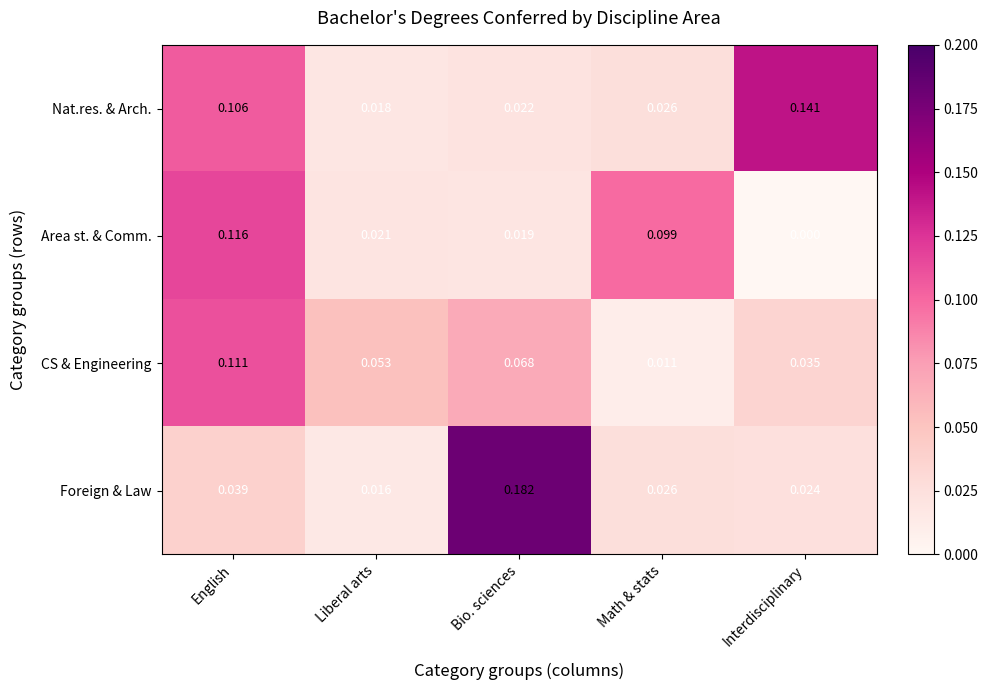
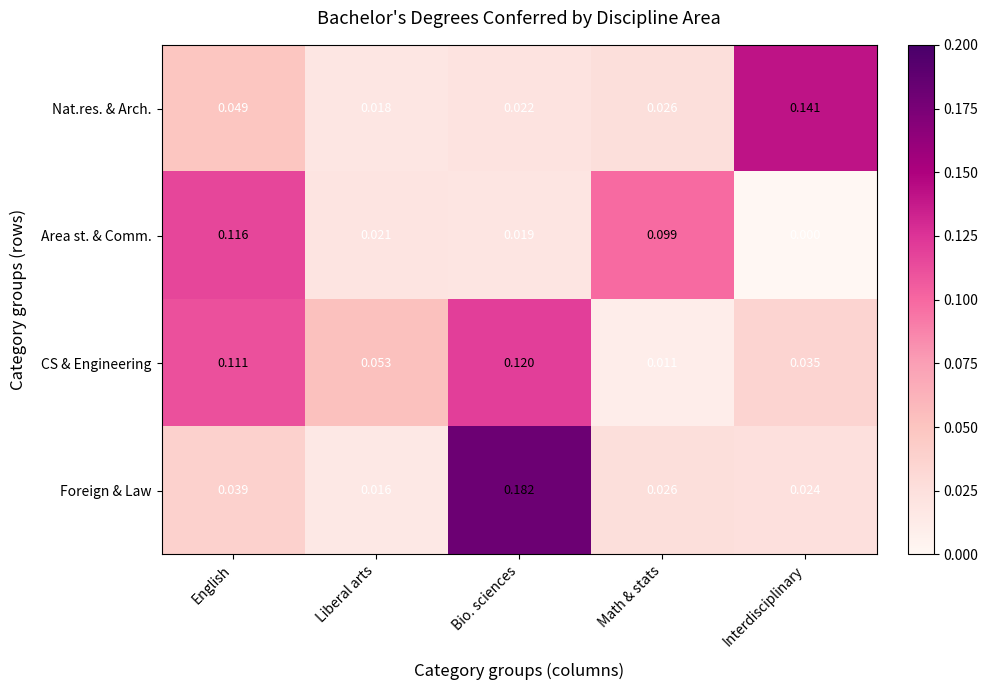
  {
    "Nat.res. & Arch.": {
-     "English": 0.106,
+     "English": 0.049,
      "Interdisciplinary": 0.141
    },
    "Area st. & Comm.": {
      "English": 0.116,
      "Math & stats": 0.099
    },
    "CS & Engineering": {
      "English": 0.111,
      "Liberal arts": 0.053,
-     "Bio. sciences": 0.068
+     "Bio. sciences": 0.120
    },
    "Foreign & Law": {
      "English": 0.039,
      "Bio. sciences": 0.182
    }
  }
